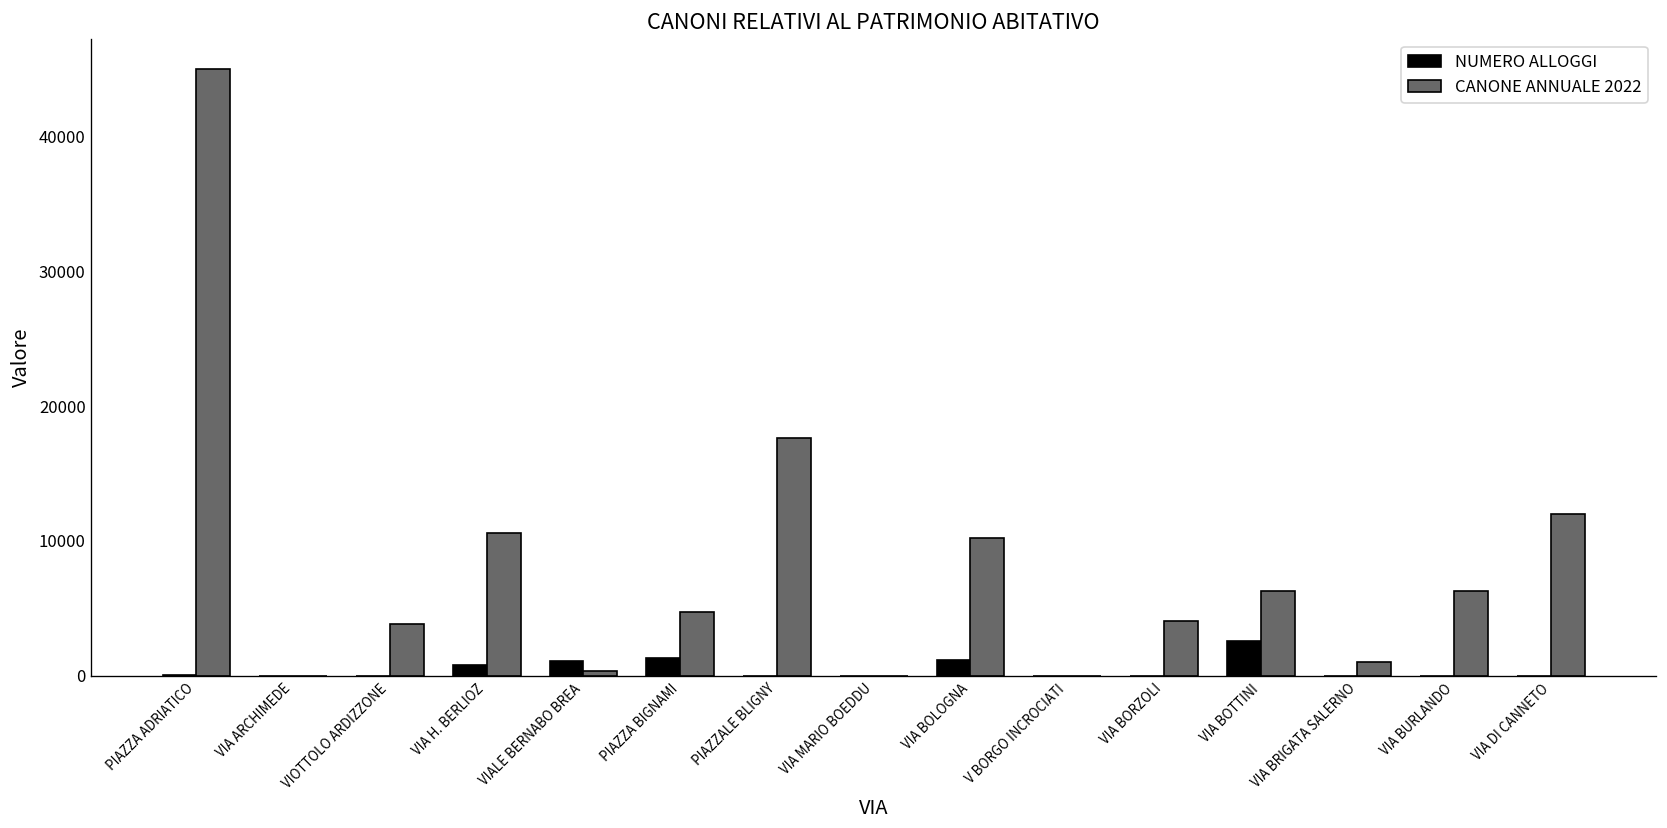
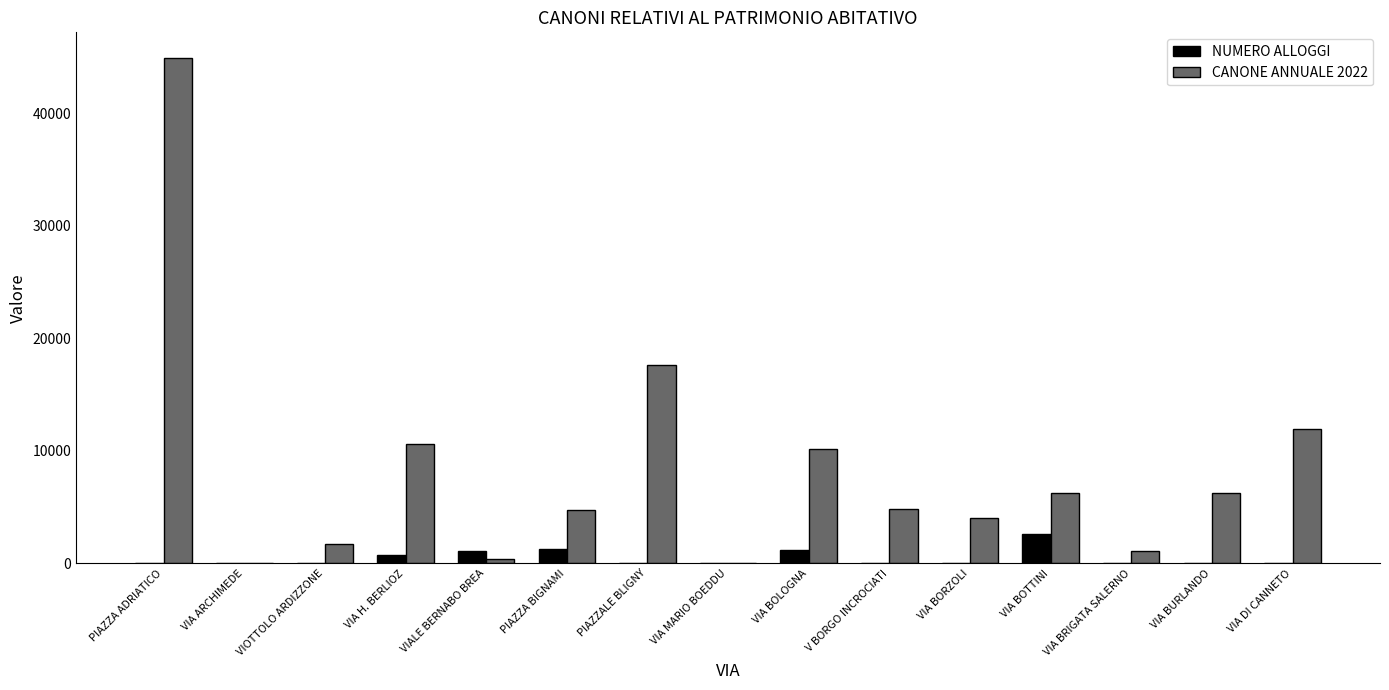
  {
    "NUMERO ALLOGGI": {
      "VIA H. BERLIOZ": 800,
      "VIALE BERNABO BREA": 1100,
      "PIAZZA BIGNAMI": 1300,
      "VIA BOLOGNA": 1100,
      "VIA BOTTINI": 2600
    },
    "CANONE ANNUALE 2022": {
      "PIAZZA ADRIATICO": 45000,
      "VIA ARCHIMEDE": 0,
-     "VIOTTOLO ARDIZZONE": 3800,
+     "VIOTTOLO ARDIZZONE": 1700,
      "VIA H. BERLIOZ": 10600,
      "VIALE BERNABO BREA": 400,
      "PIAZZA BIGNAMI": 4700,
      "PIAZZALE BLIGNY": 17700,
      "VIA MARIO BOEDDU": 0,
      "VIA BOLOGNA": 10200,
-     "V BORGO INCROCIATI": 0,
+     "V BORGO INCROCIATI": 4800,
      "VIA BORZOLI": 4000,
      "VIA BOTTINI": 6300,
      "VIA BRIGATA SALERNO": 1000,
      "VIA BURLANDO": 6300,
      "VIA DI CANNETO": 12000
    }
  }
